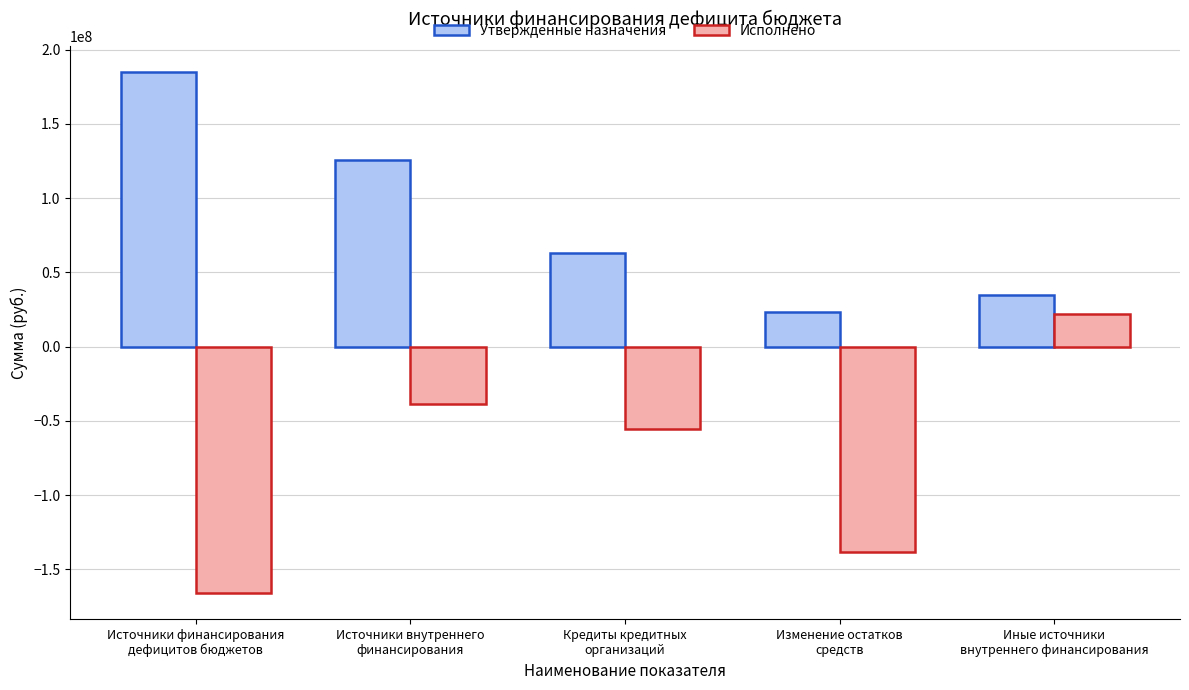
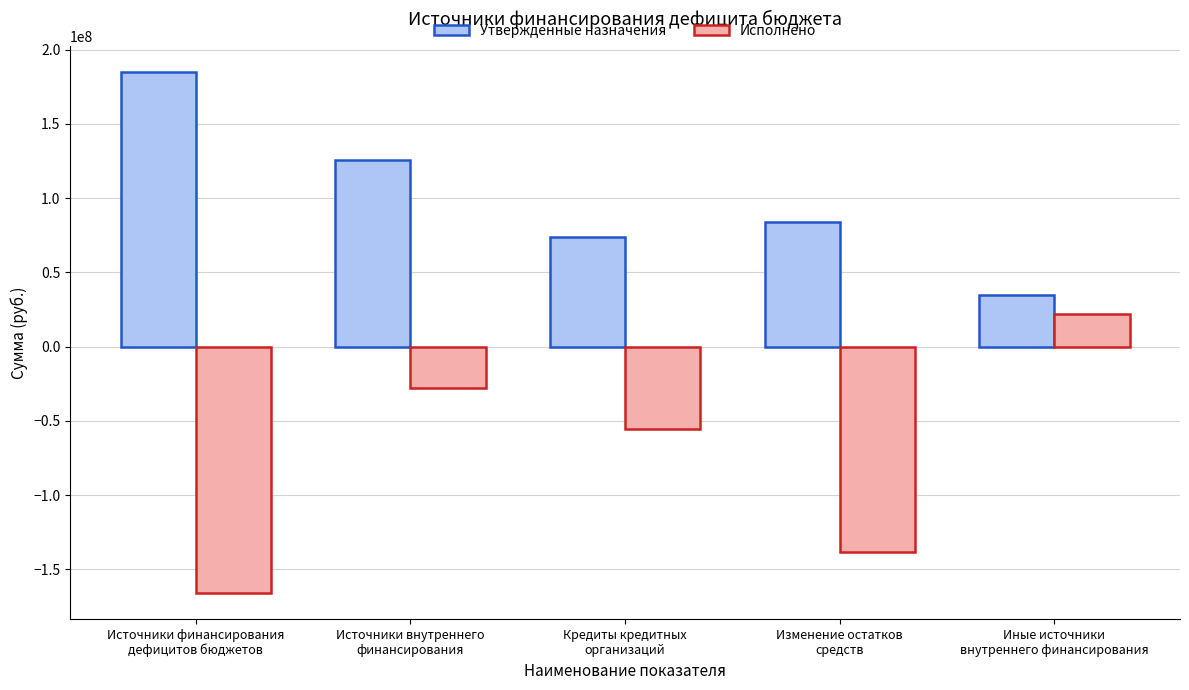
  {
    "Утвержденные назначения": {
      "Источники финансирования дефицитов бюджетов": 185000000,
      "Источники внутреннего финансирования": 126000000,
-     "Кредиты кредитных организаций": 63000000,
-     "Изменение остатков средств": 24000000,
+     "Кредиты кредитных организаций": 74000000,
+     "Изменение остатков средств": 84000000,
      "Иные источники внутреннего финансирования": 35000000
    },
    "Исполнено": {
      "Источники финансирования дефицитов бюджетов": -166000000,
-     "Источники внутреннего финансирования": -38000000,
+     "Источники внутреннего финансирования": -28000000,
      "Кредиты кредитных организаций": -55000000,
      "Изменение остатков средств": -138000000,
      "Иные источники внутреннего финансирования": 22000000
    }
  }
